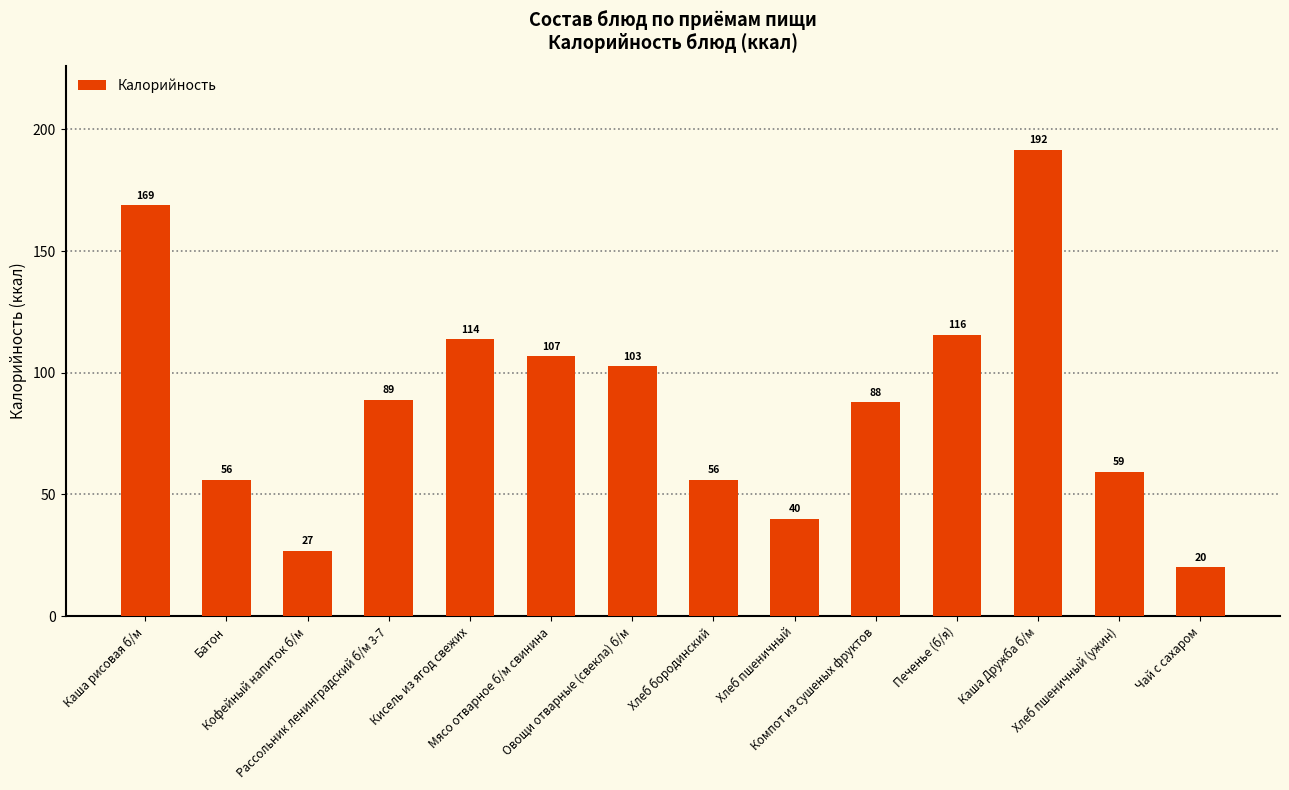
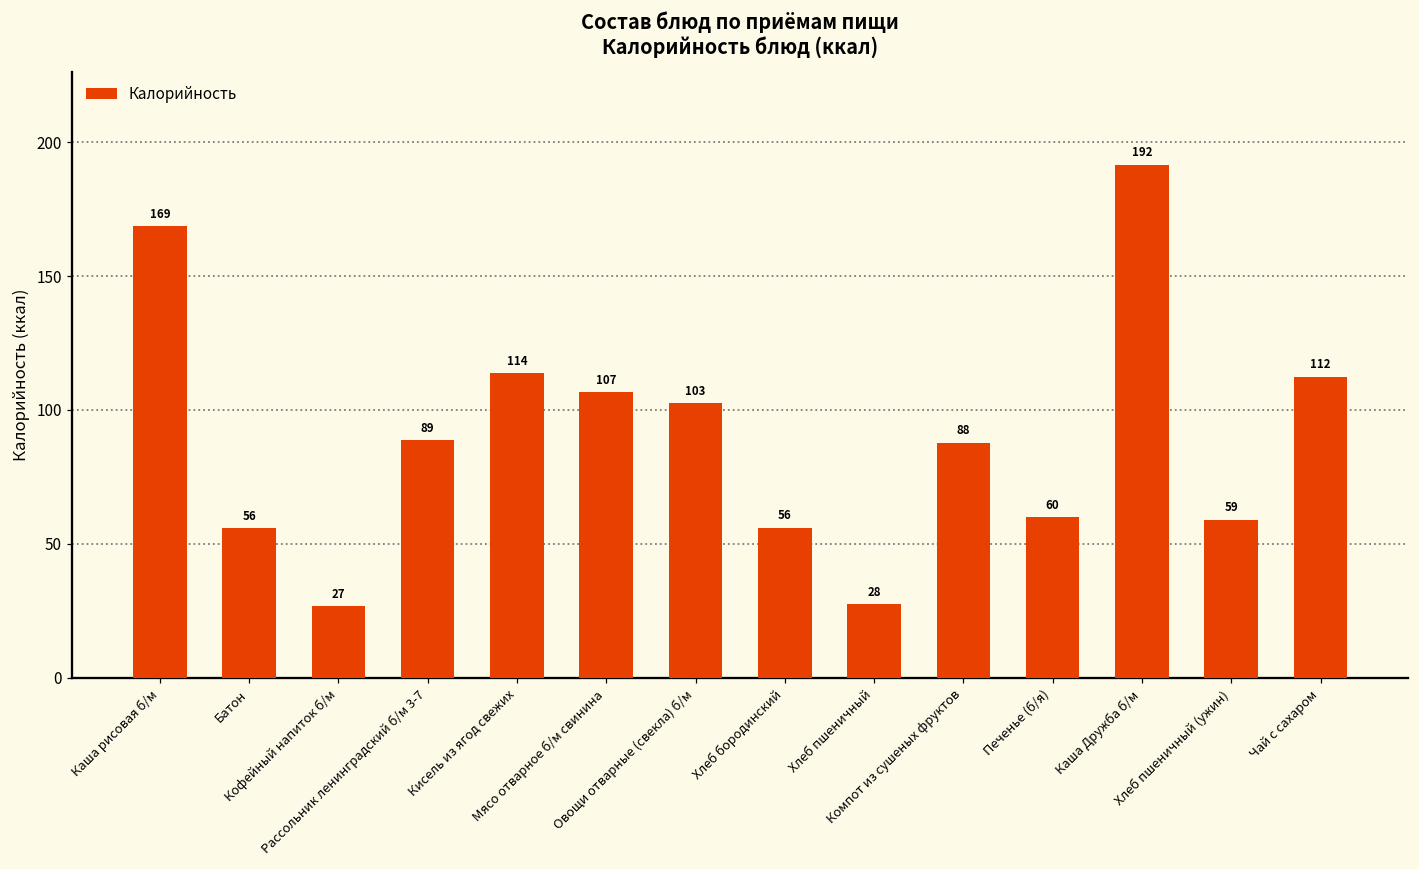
  {
    "Каша рисовая б/м": 169,
    "Батон": 56,
    "Кофейный напиток б/м": 27,
    "Рассольник ленинградский б/м 3-7": 89,
    "Кисель из ягод свежих": 114,
    "Мясо отварное б/м свинина": 107,
    "Овощи отварные (свекла) б/м": 103,
    "Хлеб бородинский": 56,
-   "Хлеб пшеничный": 40,
+   "Хлеб пшеничный": 28,
    "Компот из сушеных фруктов": 88,
-   "Печенье (б/я)": 116,
+   "Печенье (б/я)": 60,
    "Каша Дружба б/м": 192,
    "Хлеб пшеничный (ужин)": 59,
-   "Чай с сахаром": 20
+   "Чай с сахаром": 112
  }
